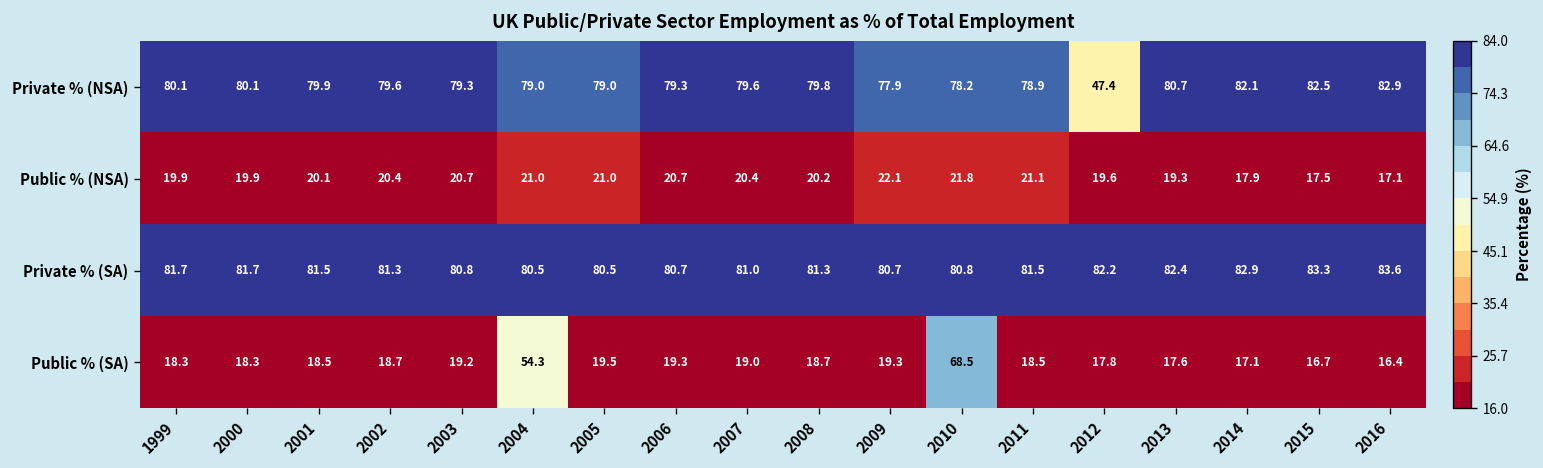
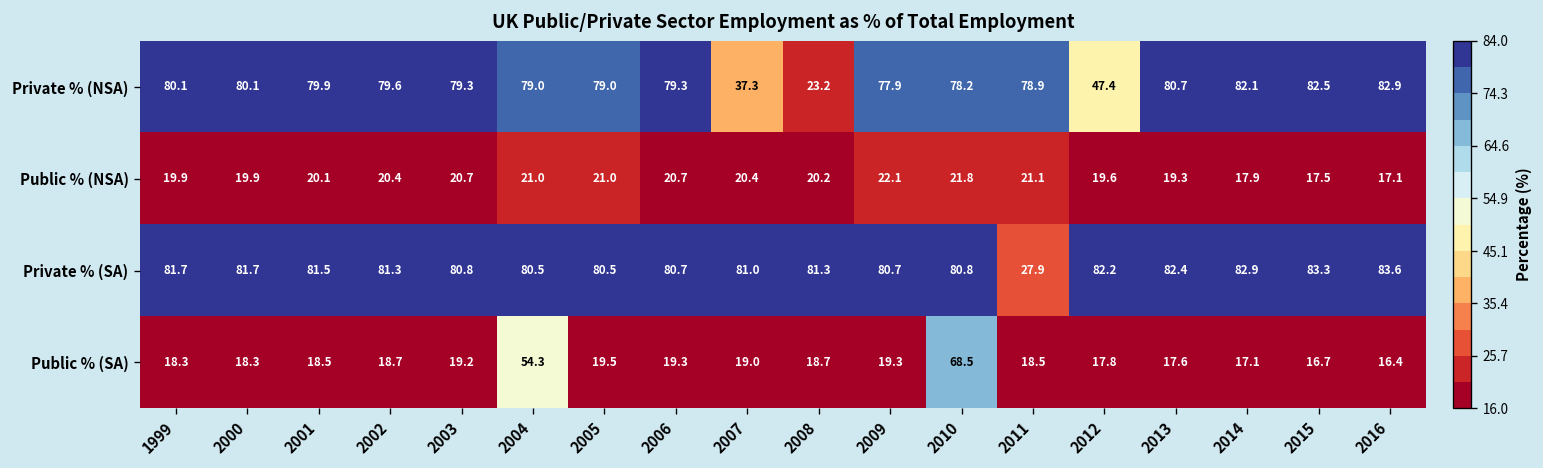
  {
    "Private % (NSA)": {
      "1999": 80.1,
      "2000": 80.1,
      "2001": 79.9,
      "2002": 79.6,
      "2003": 79.3,
      "2004": 79.0,
      "2005": 79.0,
      "2006": 79.3,
-     "2007": 79.6,
-     "2008": 79.8,
+     "2007": 37.3,
+     "2008": 23.2,
      "2009": 77.9,
      "2010": 78.2,
      "2011": 78.9,
      "2012": 47.4,
      "2013": 80.7,
      "2014": 82.1,
      "2015": 82.5,
      "2016": 82.9
    },
    "Public % (NSA)": {
      "1999": 19.9,
      "2000": 19.9,
      "2001": 20.1,
      "2002": 20.4,
      "2003": 20.7,
      "2004": 21.0,
      "2005": 21.0,
      "2006": 20.7,
      "2007": 20.4,
      "2008": 20.2,
      "2009": 22.1,
      "2010": 21.8,
      "2011": 21.1,
      "2012": 19.6,
      "2013": 19.3,
      "2014": 17.9,
      "2015": 17.5,
      "2016": 17.1
    },
    "Private % (SA)": {
      "1999": 81.7,
      "2000": 81.7,
      "2001": 81.5,
      "2002": 81.3,
      "2003": 80.8,
      "2004": 80.5,
      "2005": 80.5,
      "2006": 80.7,
      "2007": 81.0,
      "2008": 81.3,
      "2009": 80.7,
      "2010": 80.8,
-     "2011": 81.5,
+     "2011": 27.9,
      "2012": 82.2,
      "2013": 82.4,
      "2014": 82.9,
      "2015": 83.3,
      "2016": 83.6
    },
    "Public % (SA)": {
      "1999": 18.3,
      "2000": 18.3,
      "2001": 18.5,
      "2002": 18.7,
      "2003": 19.2,
      "2004": 54.3,
      "2005": 19.5,
      "2006": 19.3,
      "2007": 19.0,
      "2008": 18.7,
      "2009": 19.3,
      "2010": 68.5,
      "2011": 18.5,
      "2012": 17.8,
      "2013": 17.6,
      "2014": 17.1,
      "2015": 16.7,
      "2016": 16.4
    }
  }
